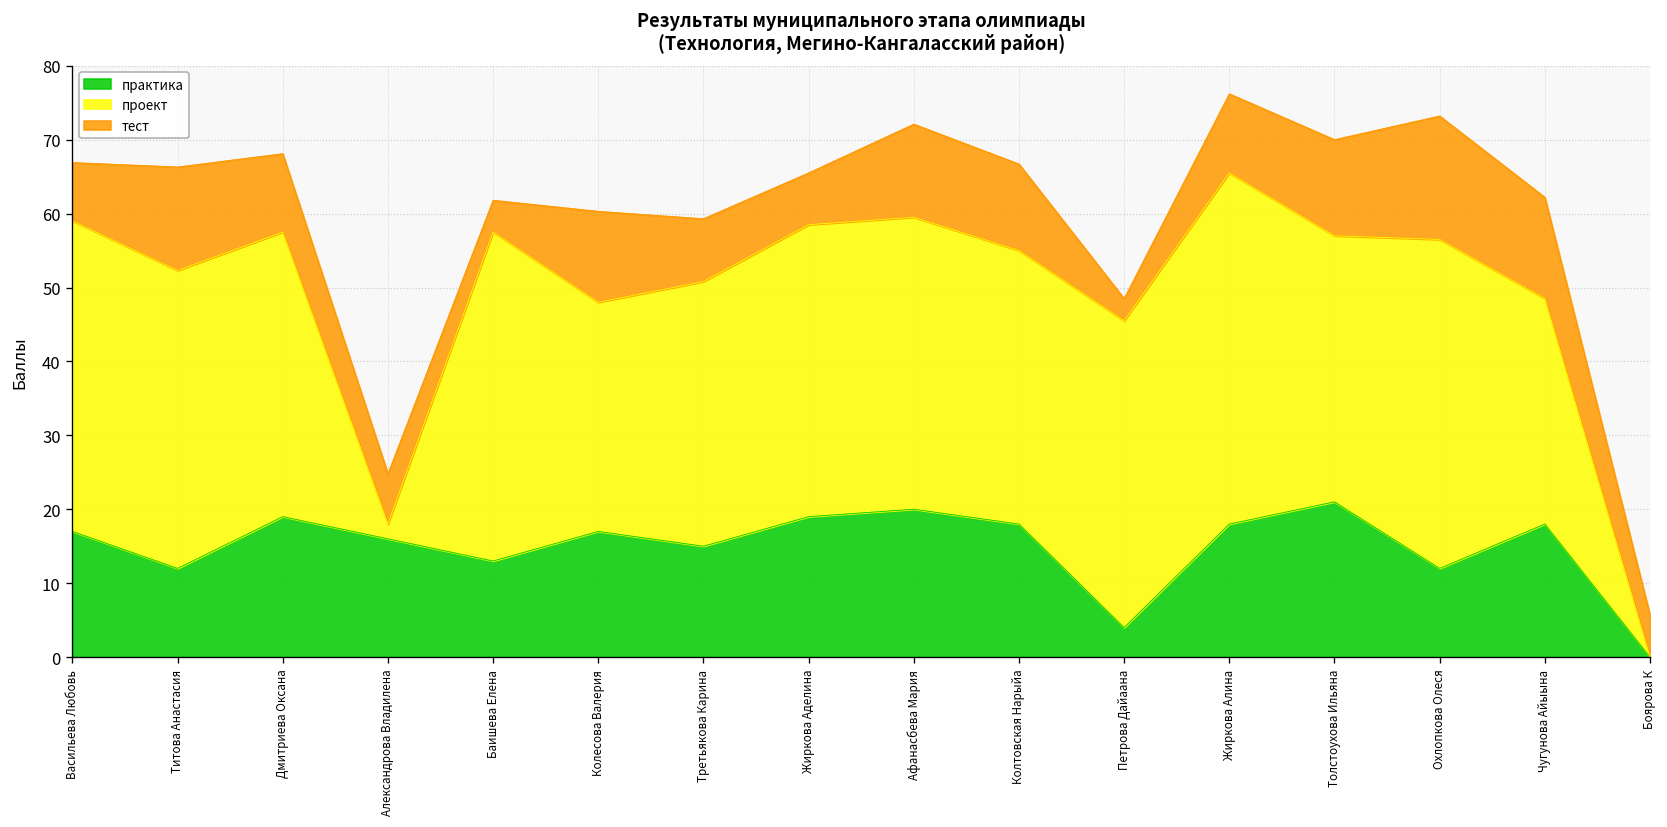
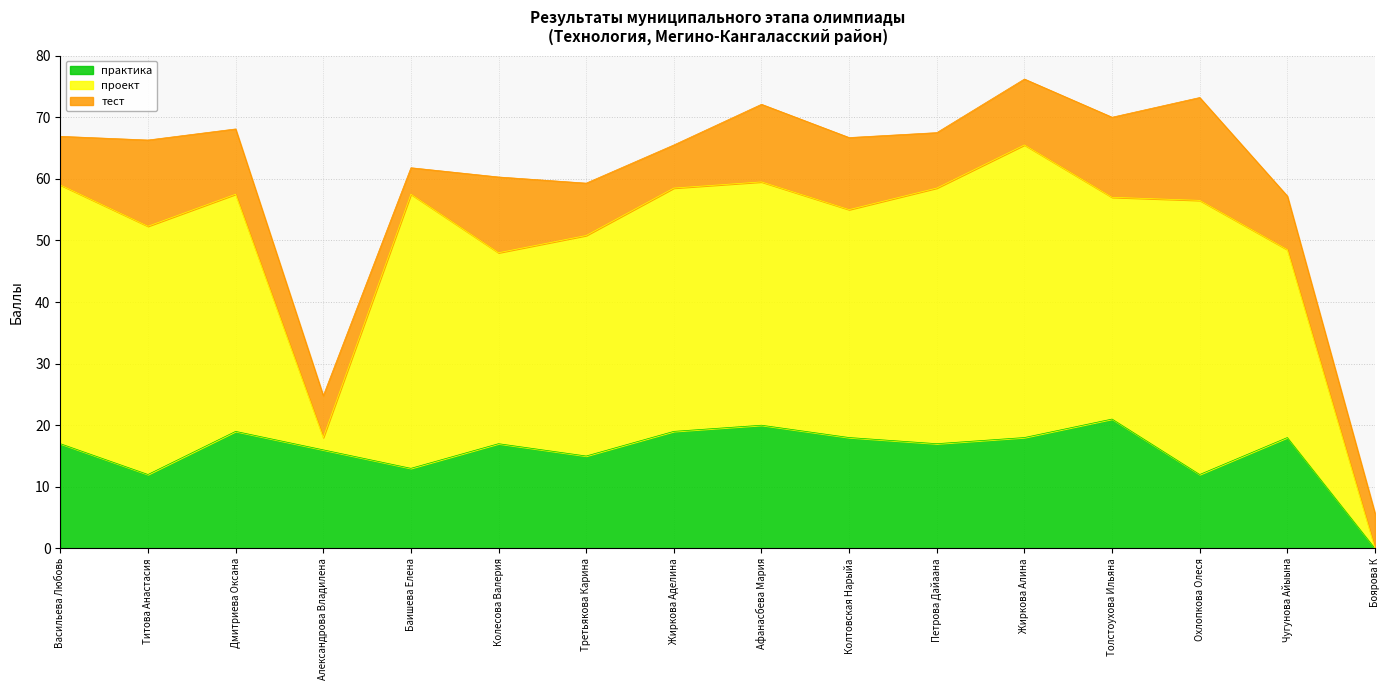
  {
    "практика": {
      "Васильева Любовь": 17,
      "Титова Анастасия": 12,
      "Дмитриева Оксана": 19,
      "Александрова Владилена": 16,
      "Баишева Елена": 13,
      "Колесова Валерия": 17,
      "Третьякова Карина": 15,
      "Жиркова Аделина": 19,
      "Афанасбева Мария": 20,
      "Колтовская Нарыйа": 18,
-     "Петрова Дайаана": 4,
+     "Петрова Дайаана": 17,
      "Жиркова Алина": 18,
      "Толстоухова Ильяна": 21,
      "Охлопкова Олеся": 12,
      "Чугунова Айыына": 18
    },
    "проект": {
      "Васильева Любовь": 42,
      "Титова Анастасия": 40,
      "Дмитриева Оксана": 39,
      "Александрова Владилена": 2,
      "Баишева Елена": 45,
      "Колесова Валерия": 31,
      "Третьякова Карина": 36,
      "Жиркова Аделина": 40,
      "Афанасбева Мария": 40,
      "Колтовская Нарыйа": 37,
      "Петрова Дайаана": 42,
      "Жиркова Алина": 48,
      "Толстоухова Ильяна": 36,
      "Охлопкова Олеся": 45,
      "Чугунова Айыына": 31
    },
    "тест": {
      "Васильева Любовь": 8,
      "Титова Анастасия": 14,
      "Дмитриева Оксана": 11,
      "Александрова Владилена": 7,
      "Баишева Елена": 4,
      "Колесова Валерия": 12,
      "Третьякова Карина": 9,
      "Жиркова Аделина": 7,
      "Афанасбева Мария": 13,
      "Колтовская Нарыйа": 12,
-     "Петрова Дайаана": 3,
+     "Петрова Дайаана": 9,
      "Жиркова Алина": 11,
      "Толстоухова Ильяна": 13,
      "Охлопкова Олеся": 17,
-     "Чугунова Айыына": 14,
+     "Чугунова Айыына": 9,
      "Боярова К": 6
    }
  }
